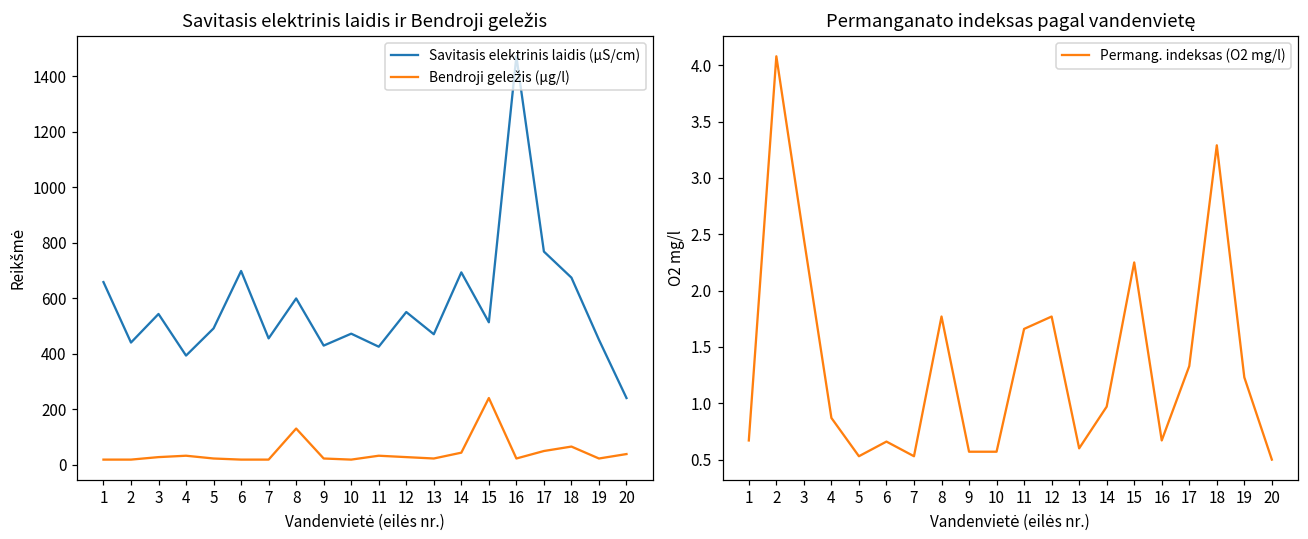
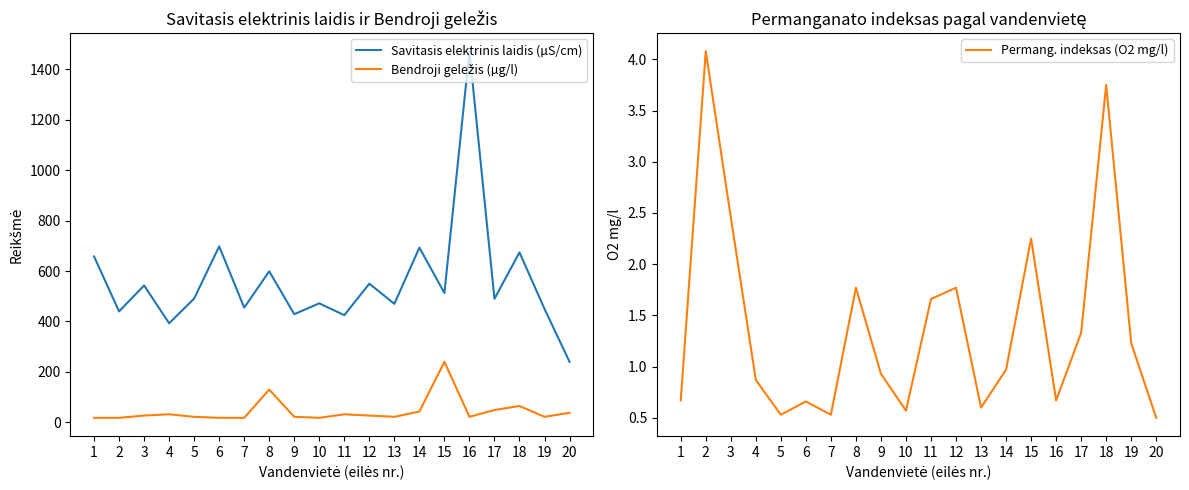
  {
    "Savitasis elektrinis laidis ir Bendroji geležis": {
      "Savitasis elektrinis laidis (µS/cm)": {
        "1": 660,
        "2": 440,
        "3": 540,
        "4": 390,
        "5": 490,
        "6": 700,
        "7": 460,
        "8": 600,
        "9": 430,
        "10": 470,
        "11": 430,
        "12": 550,
        "13": 470,
        "14": 690,
        "15": 510,
-       "17": 770,
+       "17": 490,
        "18": 670,
        "19": 450,
        "20": 240
      },
      "Bendroji geležis (µg/l)": {
        "1": 20,
        "2": 20,
        "3": 30,
        "4": 30,
        "5": 20,
        "6": 20,
        "7": 20,
        "8": 130,
        "9": 20,
        "10": 20,
        "11": 30,
        "12": 30,
        "13": 20,
        "14": 40,
        "15": 240,
        "16": 20,
        "17": 50,
        "18": 70,
        "19": 20,
        "20": 40
      }
    },
    "Permanganato indeksas pagal vandenvietę": {
      "1": 0.67,
      "2": 4.08,
      "3": 2.46,
      "4": 0.87,
      "5": 0.53,
      "6": 0.66,
      "7": 0.53,
      "8": 1.77,
-     "9": 0.57,
+     "9": 0.93,
      "10": 0.57,
      "11": 1.66,
      "12": 1.77,
      "13": 0.60,
      "14": 0.97,
      "15": 2.25,
      "16": 0.67,
      "17": 1.33,
-     "18": 3.29,
+     "18": 3.75,
      "19": 1.23,
      "20": 0.50
    }
  }
